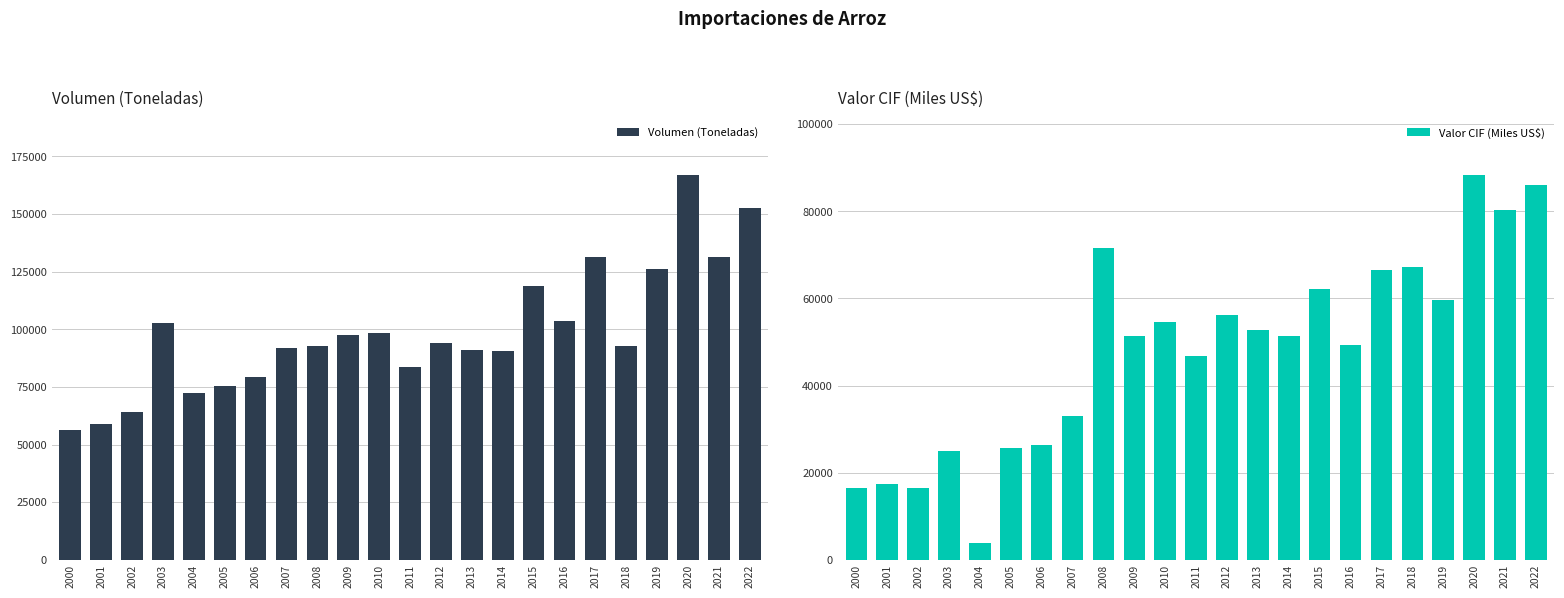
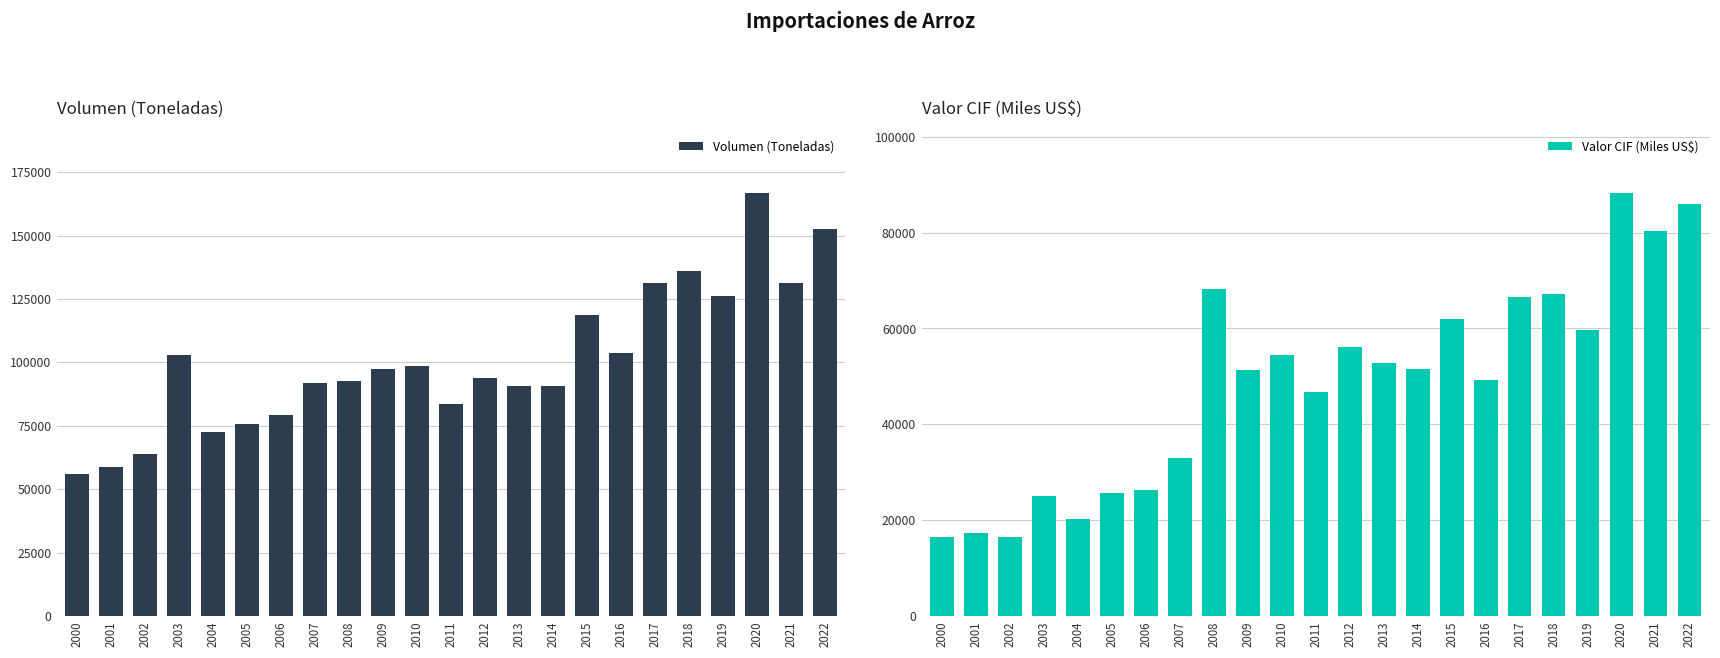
  {
    "Volumen (Toneladas)": {
      "2000": 56000,
      "2001": 59000,
      "2002": 64000,
      "2003": 103000,
      "2004": 72000,
      "2005": 76000,
      "2006": 79000,
      "2007": 92000,
      "2008": 93000,
      "2009": 98000,
      "2010": 99000,
      "2011": 84000,
      "2012": 94000,
      "2013": 91000,
      "2014": 91000,
      "2015": 119000,
      "2016": 104000,
      "2017": 131000,
-     "2018": 93000,
+     "2018": 136000,
      "2019": 126000,
      "2020": 167000,
      "2021": 131000,
      "2022": 153000
    },
    "Valor CIF (Miles US$)": {
      "2000": 16000,
      "2001": 17000,
      "2002": 16000,
      "2003": 25000,
-     "2004": 4000,
+     "2004": 20000,
      "2005": 26000,
      "2006": 26000,
      "2007": 33000,
-     "2008": 72000,
+     "2008": 68000,
      "2009": 51000,
      "2010": 55000,
      "2011": 47000,
      "2012": 56000,
      "2013": 53000,
      "2014": 51000,
      "2015": 62000,
      "2016": 49000,
      "2017": 66000,
      "2018": 67000,
      "2019": 60000,
      "2020": 88000,
      "2021": 80000,
      "2022": 86000
    }
  }
